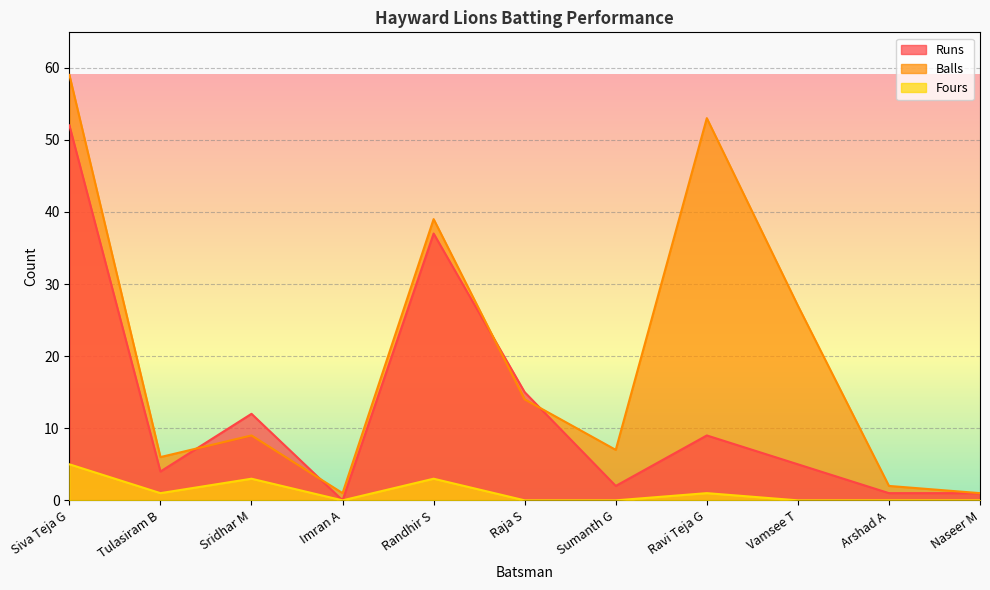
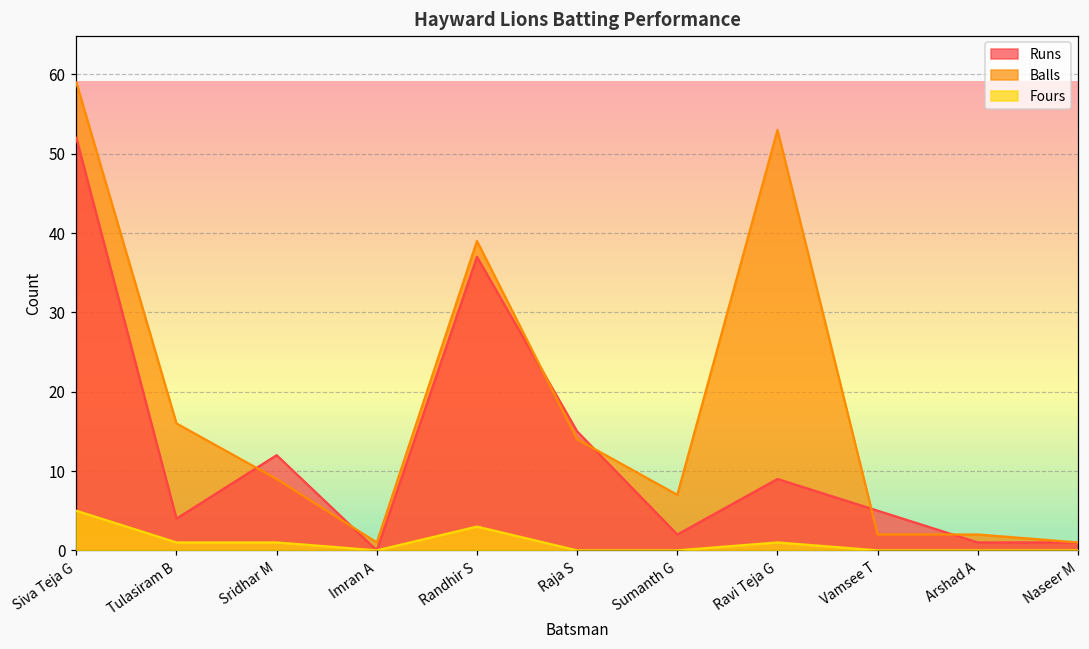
  {
    "Runs": {
      "Siva Teja G": 52,
      "Tulasiram B": 4,
      "Sridhar M": 12,
      "Randhir S": 37,
      "Raja S": 15,
      "Sumanth G": 2,
      "Ravi Teja G": 9,
      "Vamsee T": 5,
      "Arshad A": 1
    },
    "Balls": {
      "Siva Teja G": 59,
-     "Tulasiram B": 6,
+     "Tulasiram B": 16,
      "Sridhar M": 9,
      "Imran A": 1,
      "Randhir S": 39,
      "Raja S": 14,
      "Sumanth G": 7,
      "Ravi Teja G": 53,
-     "Vamsee T": 27,
+     "Vamsee T": 2,
      "Arshad A": 2
    },
    "Fours": {
      "Siva Teja G": 5,
      "Tulasiram B": 1,
-     "Sridhar M": 3,
+     "Sridhar M": 1,
      "Randhir S": 3,
      "Raja S": 0,
      "Sumanth G": 0,
      "Ravi Teja G": 1,
      "Vamsee T": 0,
      "Arshad A": 0,
      "Naseer M": 0
    }
  }
